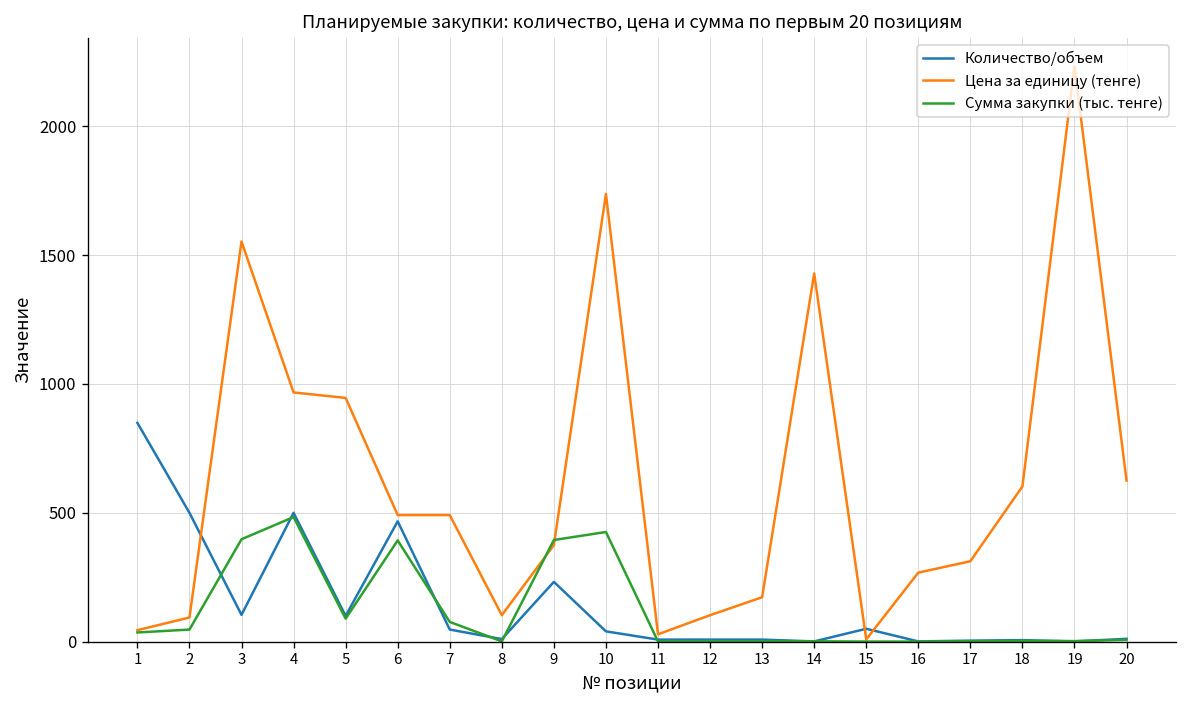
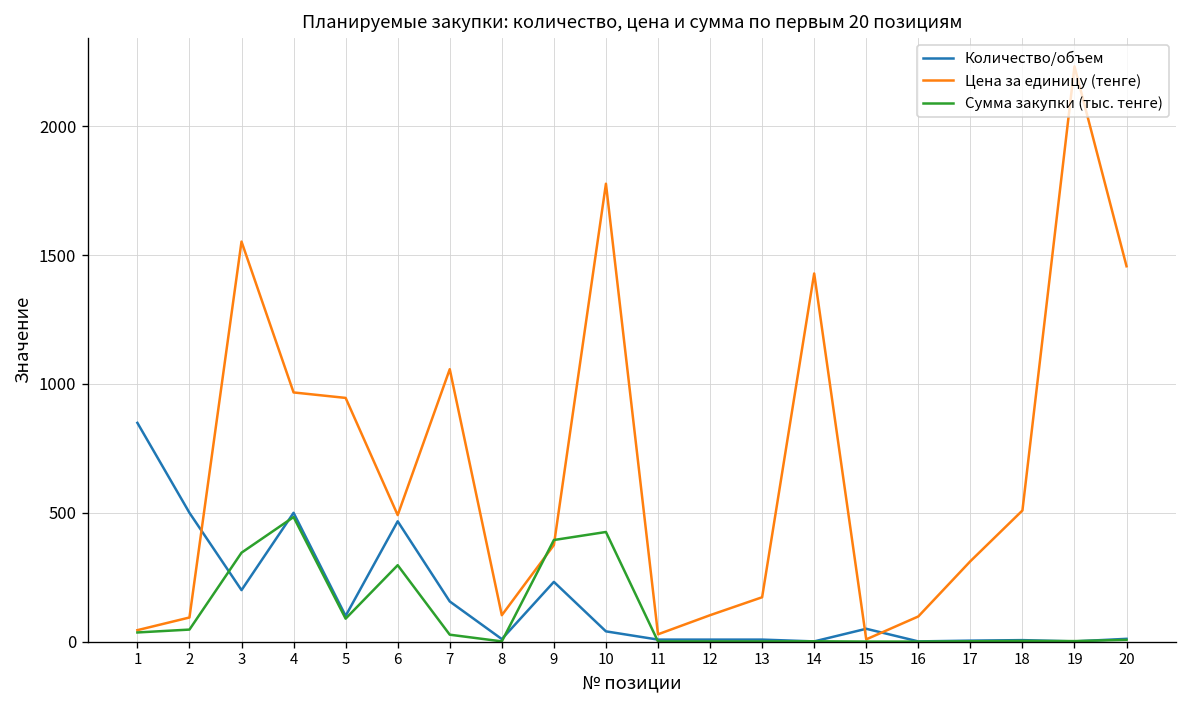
  {
    "Количество/объем": {
      "1": 850,
      "2": 500,
-     "3": 100,
+     "3": 200,
      "4": 500,
      "6": 470,
-     "7": 50,
+     "7": 160,
      "9": 230,
      "10": 40,
      "15": 50
    },
    "Цена за единицу (тенге)": {
      "2": 90,
      "3": 1550,
      "4": 970,
      "5": 950,
      "6": 490,
-     "7": 490,
+     "7": 1060,
      "8": 100,
      "9": 370,
-     "10": 1740,
+     "10": 1780,
      "11": 30,
      "12": 100,
      "13": 170,
      "14": 1430,
-     "16": 270,
+     "16": 100,
      "17": 310,
-     "18": 600,
-     "20": 630
+     "18": 510,
+     "20": 1460
    },
    "Сумма закупки (тыс. тенге)": {
      "2": 50,
-     "3": 400,
+     "3": 350,
      "4": 480,
-     "6": 390,
-     "7": 80,
+     "6": 300,
+     "7": 30,
      "9": 390,
      "10": 430
    }
  }
